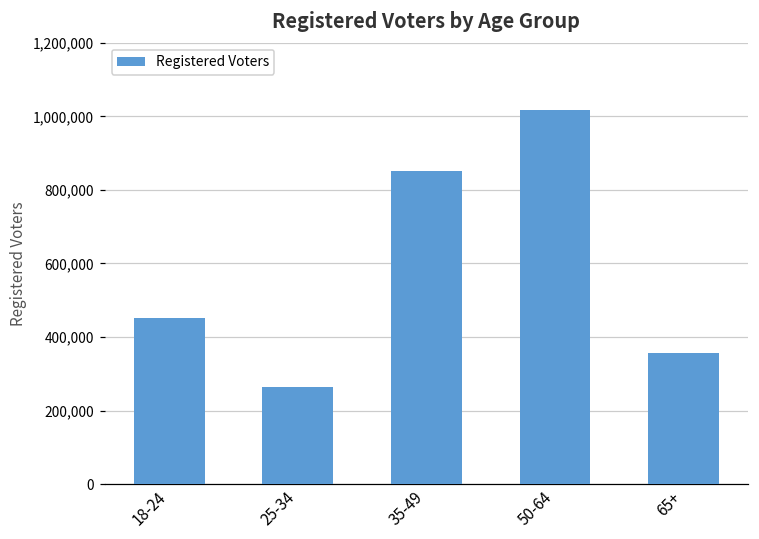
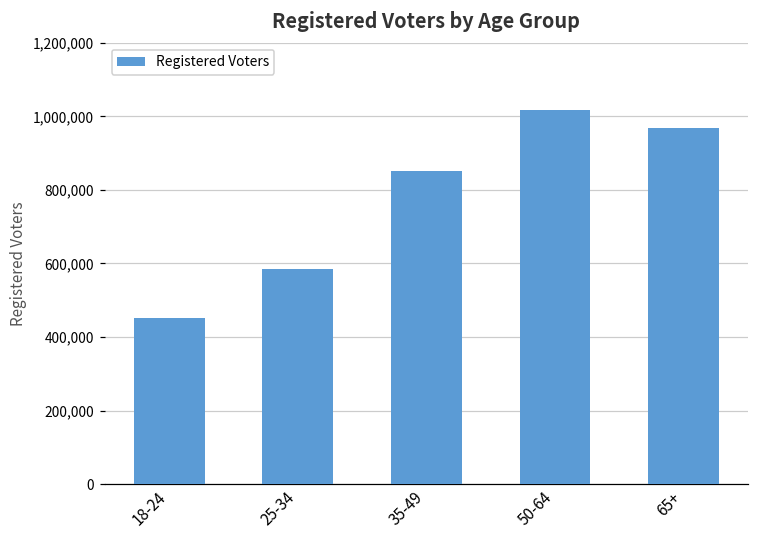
  {
    "18-24": "450,000",
-   "25-34": "260,000",
+   "25-34": "590,000",
    "35-49": "850,000",
    "50-64": "1,020,000",
-   "65+": "360,000"
+   "65+": "970,000"
  }
